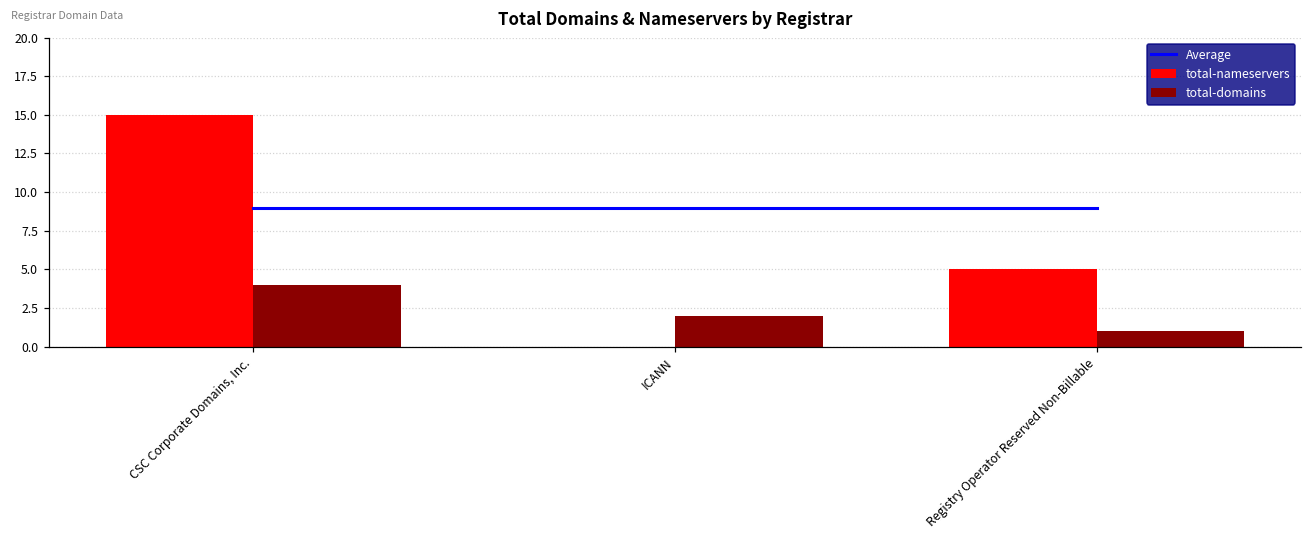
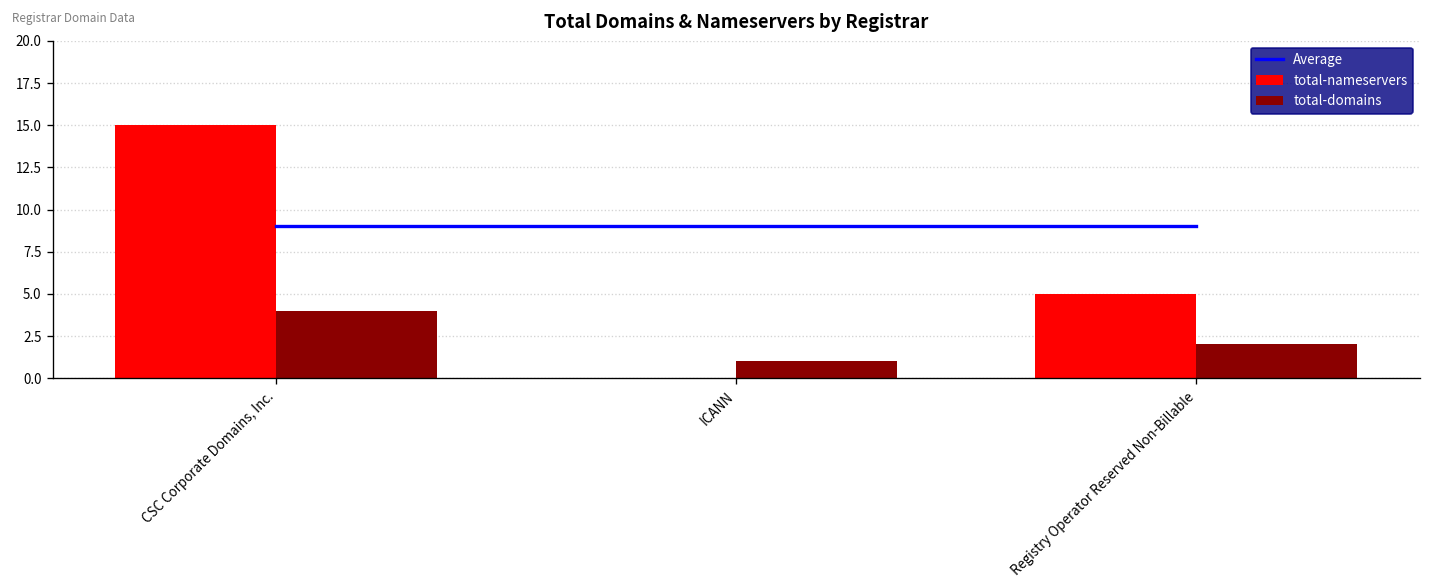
  {
    "total-nameservers": {
      "CSC Corporate Domains, Inc.": 15,
      "ICANN": 0,
      "Registry Operator Reserved Non-Billable": 5
    },
    "Average": {
      "CSC Corporate Domains, Inc.": 9,
      "ICANN": 9,
      "Registry Operator Reserved Non-Billable": 9
    },
    "total-domains": {
      "CSC Corporate Domains, Inc.": 4,
-     "ICANN": 2,
-     "Registry Operator Reserved Non-Billable": 1
+     "ICANN": 1,
+     "Registry Operator Reserved Non-Billable": 2
    }
  }
